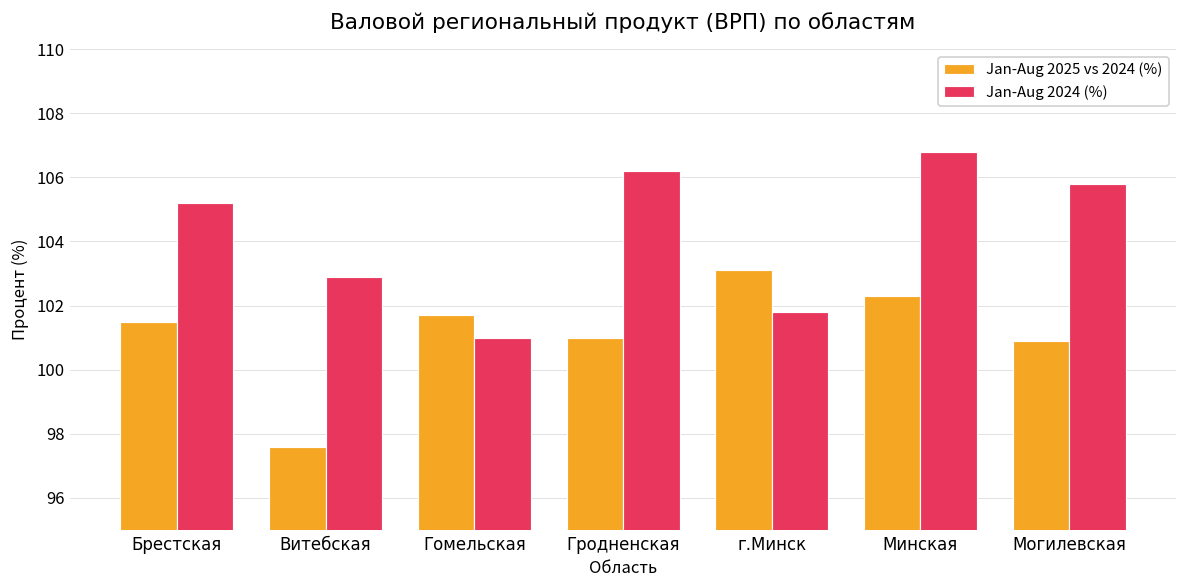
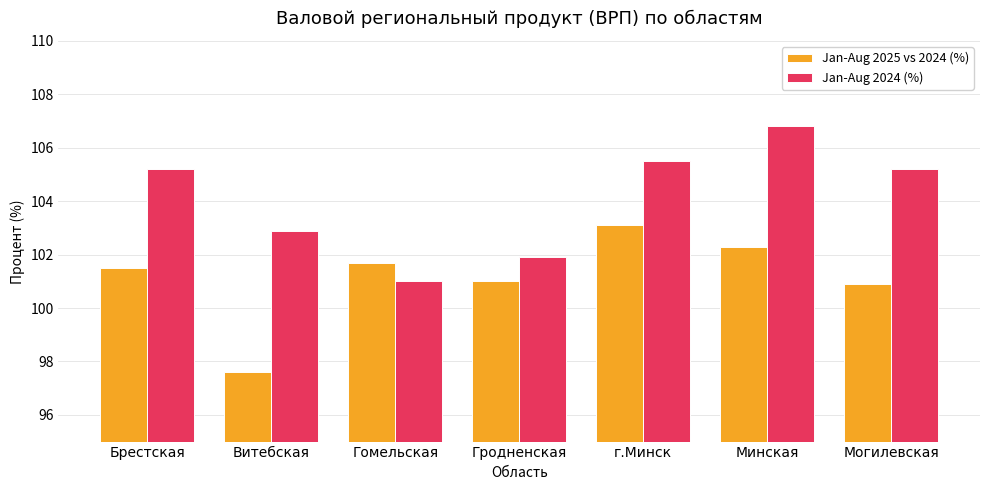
  {
    "Jan-Aug 2025 vs 2024 (%)": {
      "Брестская": 101.5,
      "Витебская": 97.6,
      "Гомельская": 101.7,
      "Гродненская": 101.0,
      "г.Минск": 103.1,
      "Минская": 102.3,
      "Могилевская": 100.9
    },
    "Jan-Aug 2024 (%)": {
      "Брестская": 105.2,
      "Витебская": 102.9,
      "Гомельская": 101.0,
-     "Гродненская": 106.2,
-     "г.Минск": 101.8,
+     "Гродненская": 101.9,
+     "г.Минск": 105.5,
      "Минская": 106.8,
-     "Могилевская": 105.8
+     "Могилевская": 105.2
    }
  }
